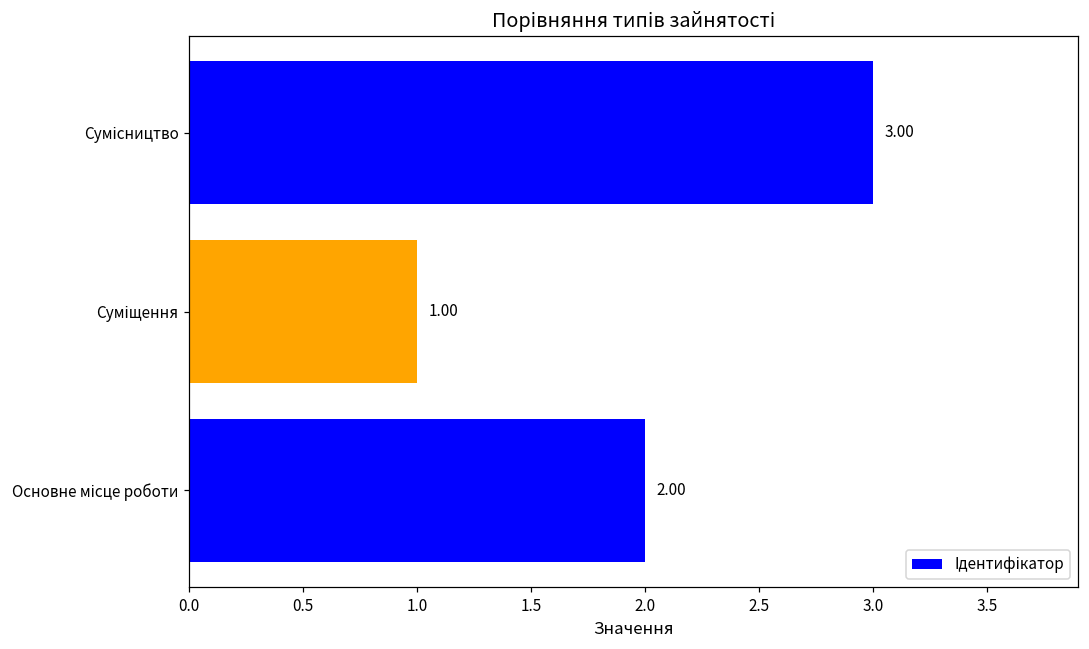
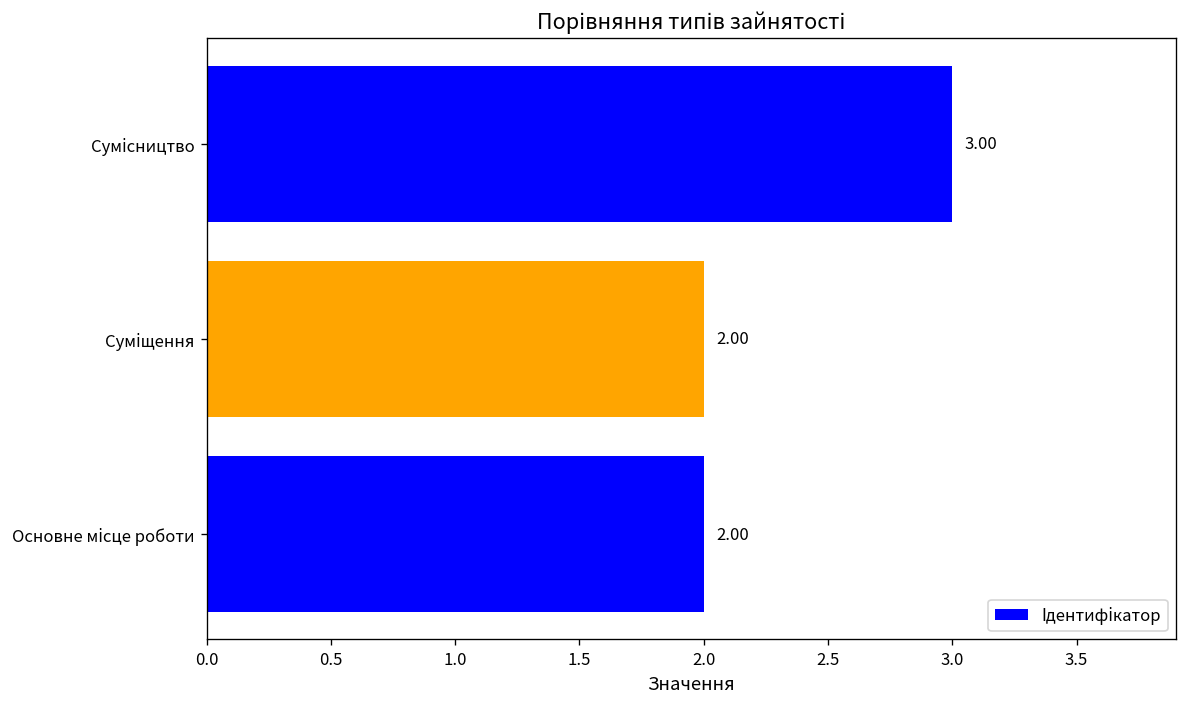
  {
    "Сумісництво": 3.00,
-   "Суміщення": 1.00,
+   "Суміщення": 2.00,
    "Основне місце роботи": 2.00
  }
